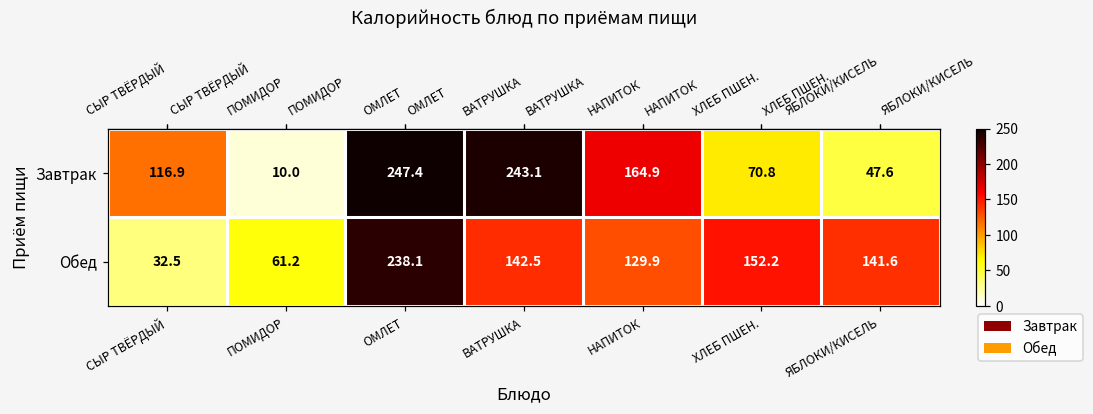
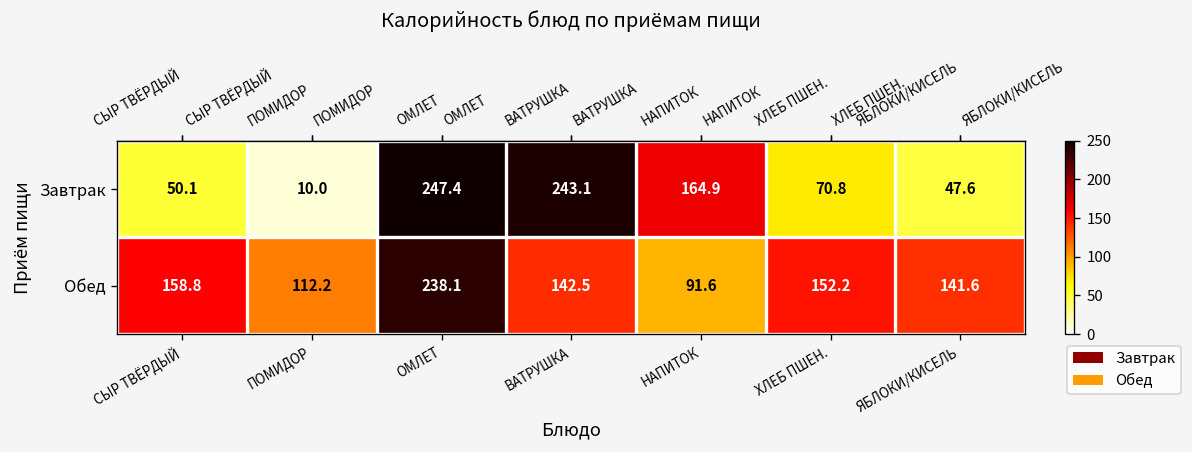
  {
    "Завтрак": {
-     "СЫР ТВЁРДЫЙ": 116.9,
+     "СЫР ТВЁРДЫЙ": 50.1,
      "ПОМИДОР": 10.0,
      "ОМЛЕТ": 247.4,
      "ВАТРУШКА": 243.1,
      "НАПИТОК": 164.9,
      "ХЛЕБ ПШЕН.": 70.8,
      "ЯБЛОКИ/КИСЕЛЬ": 47.6
    },
    "Обед": {
-     "СЫР ТВЁРДЫЙ": 32.5,
-     "ПОМИДОР": 61.2,
+     "СЫР ТВЁРДЫЙ": 158.8,
+     "ПОМИДОР": 112.2,
      "ОМЛЕТ": 238.1,
      "ВАТРУШКА": 142.5,
-     "НАПИТОК": 129.9,
+     "НАПИТОК": 91.6,
      "ХЛЕБ ПШЕН.": 152.2,
      "ЯБЛОКИ/КИСЕЛЬ": 141.6
    }
  }
